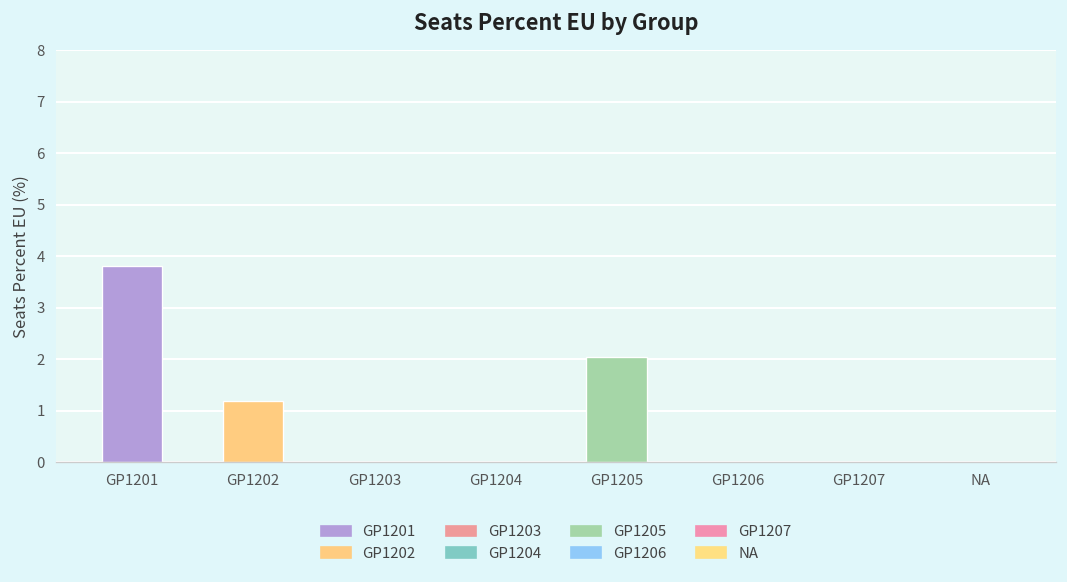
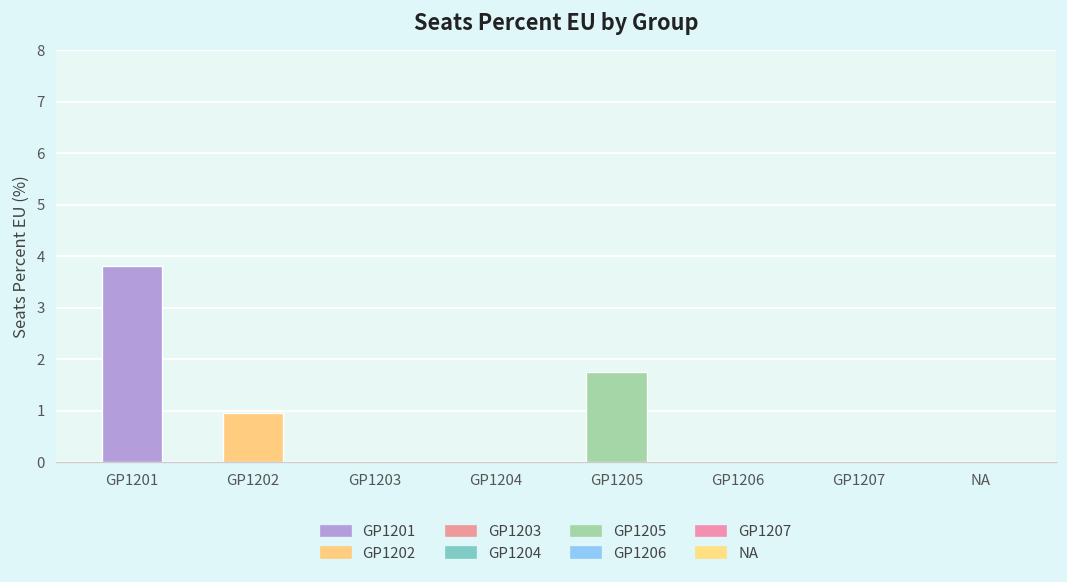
  {
    "GP1201": 3.8,
-   "GP1202": 1.2,
+   "GP1202": 1.0,
    "GP1203": 0.0,
    "GP1204": 0.0,
-   "GP1205": 2.0,
+   "GP1205": 1.8,
    "GP1206": 0.0,
    "GP1207": 0.0,
    "NA": 0.0
  }
